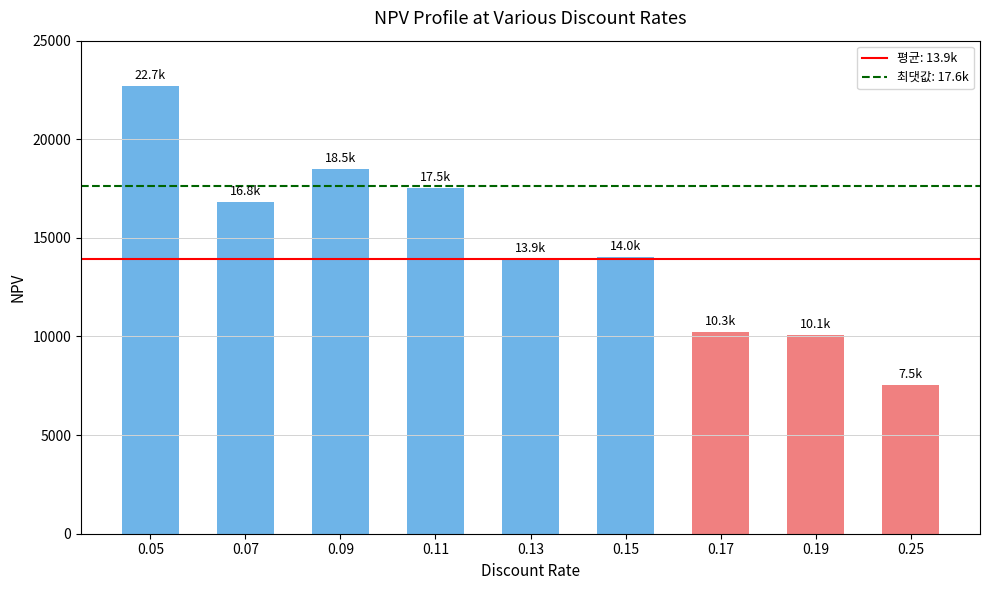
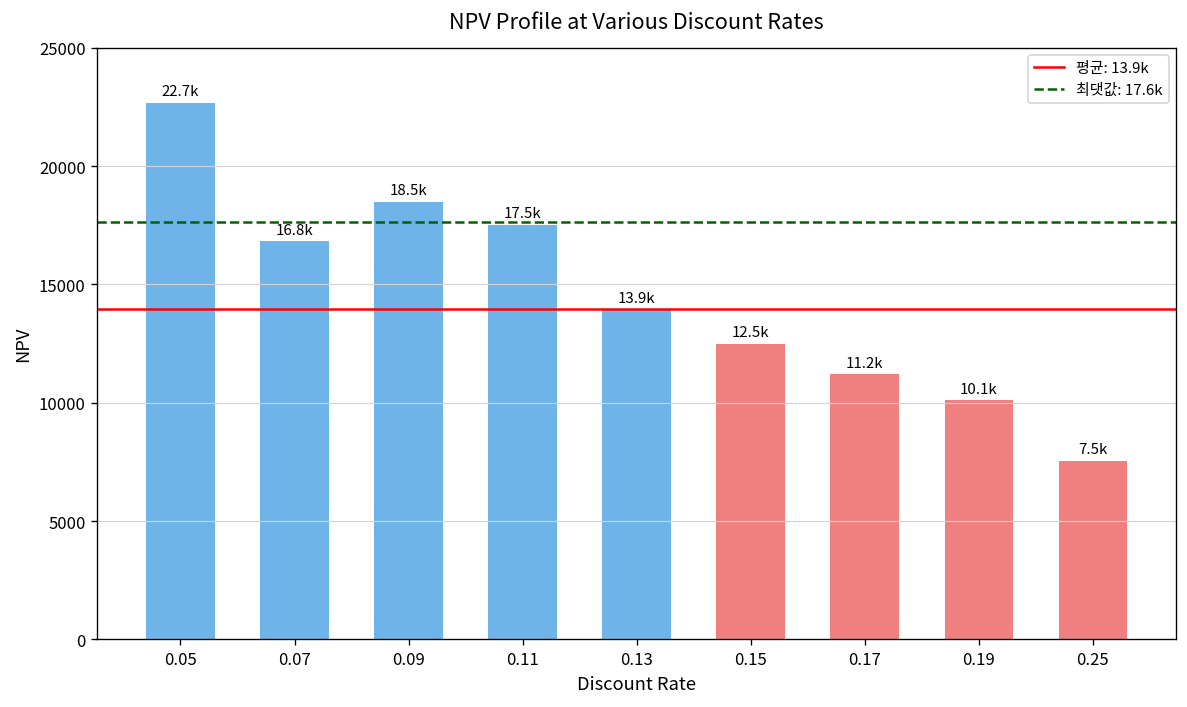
  {
    "0.05": "22.7k",
    "0.07": "16.8k",
    "0.09": "18.5k",
    "0.11": "17.5k",
    "0.13": "13.9k",
-   "0.15": "14.0k",
-   "0.17": "10.3k",
+   "0.15": "12.5k",
+   "0.17": "11.2k",
    "0.19": "10.1k",
    "0.25": "7.5k"
  }
